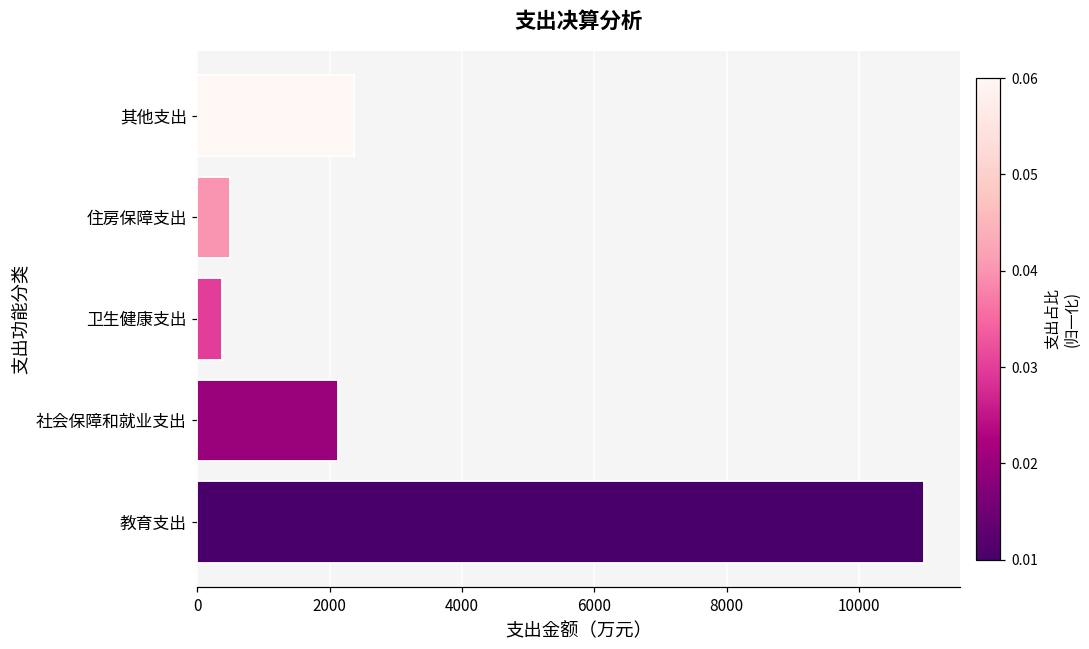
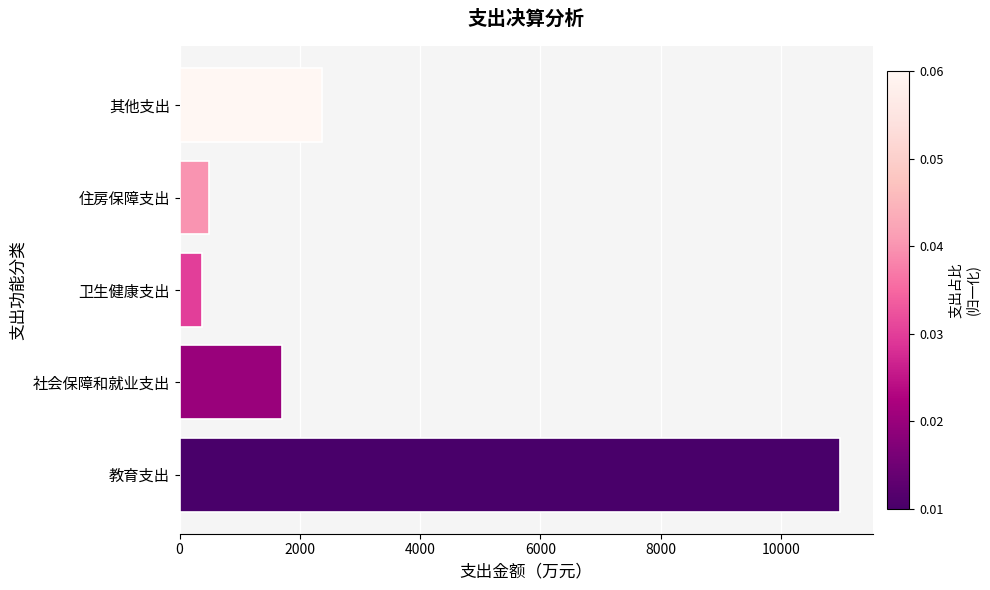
  {
    "其他支出": 2400,
    "住房保障支出": 500,
    "卫生健康支出": 400,
-   "社会保障和就业支出": 2100,
+   "社会保障和就业支出": 1700,
    "教育支出": 11000
  }
